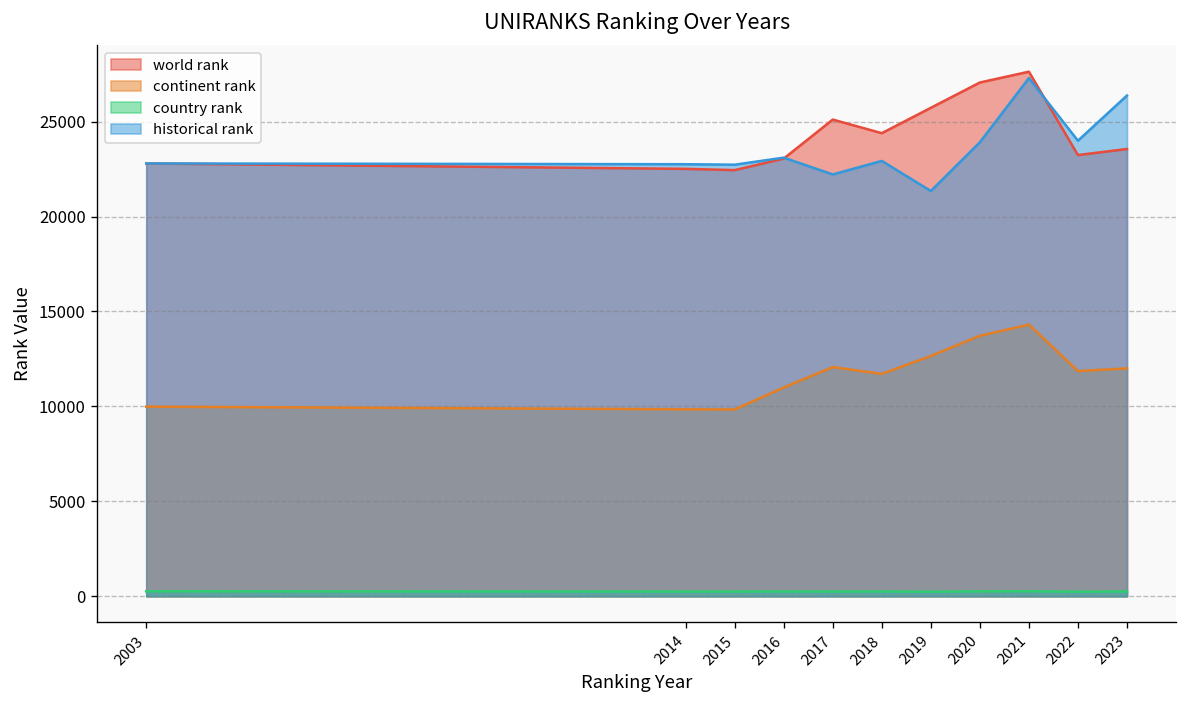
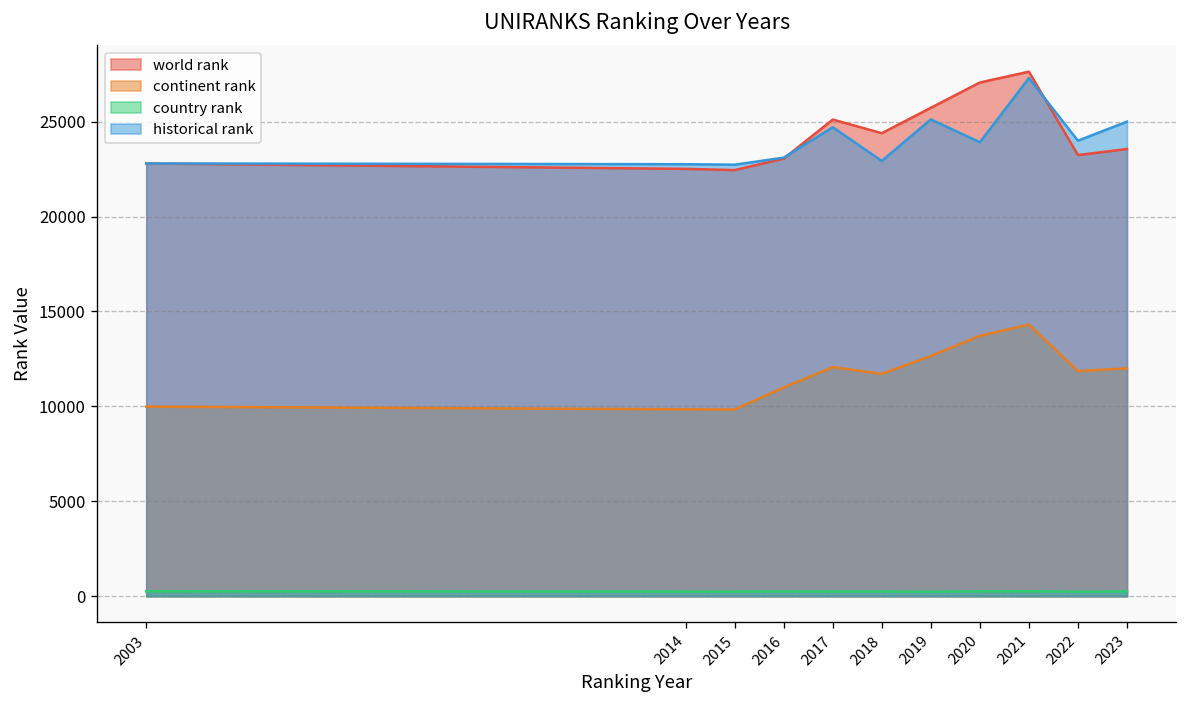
  {
    "country rank": {
      "2003": 300,
      "2014": 200,
      "2015": 200,
      "2016": 300,
      "2017": 200,
      "2018": 300,
      "2019": 200,
      "2020": 300,
      "2021": 300,
      "2022": 200,
      "2023": 300
    },
    "historical rank": {
      "2014": 22800,
      "2015": 22700,
-     "2017": 22200,
+     "2017": 24700,
      "2018": 22900,
-     "2019": 21300,
+     "2019": 25100,
      "2020": 23900,
      "2021": 27300,
      "2022": 24000,
-     "2023": 26400
+     "2023": 25000
    }
  }
